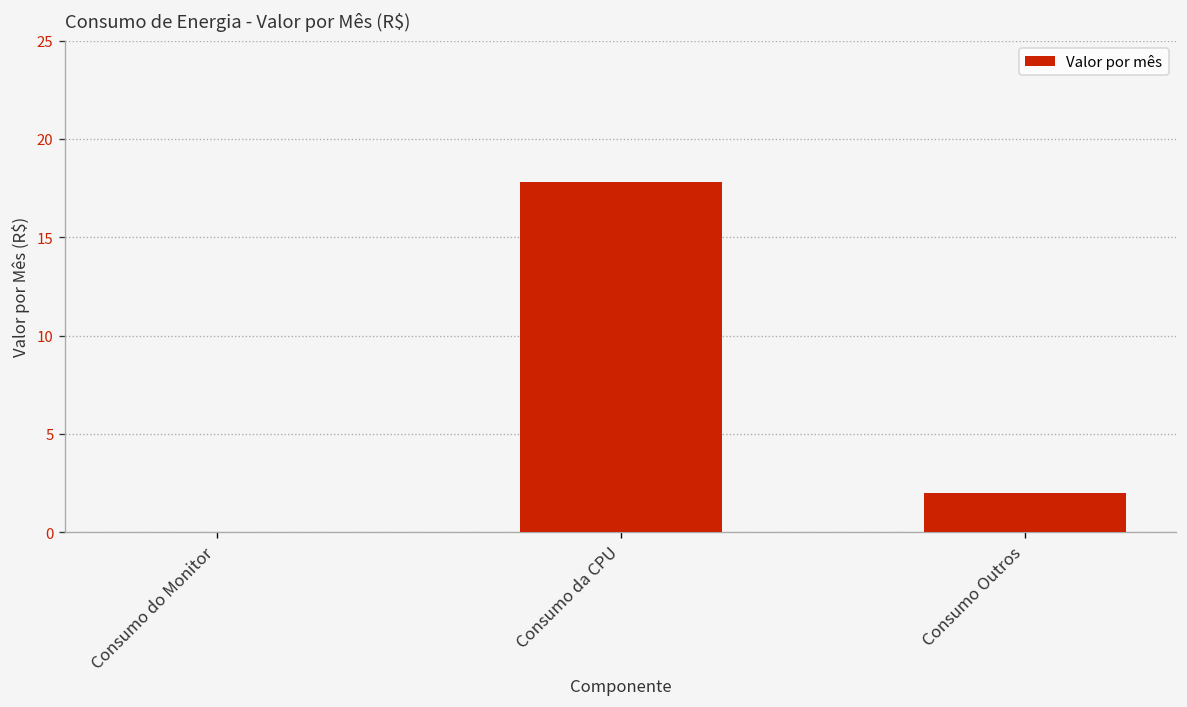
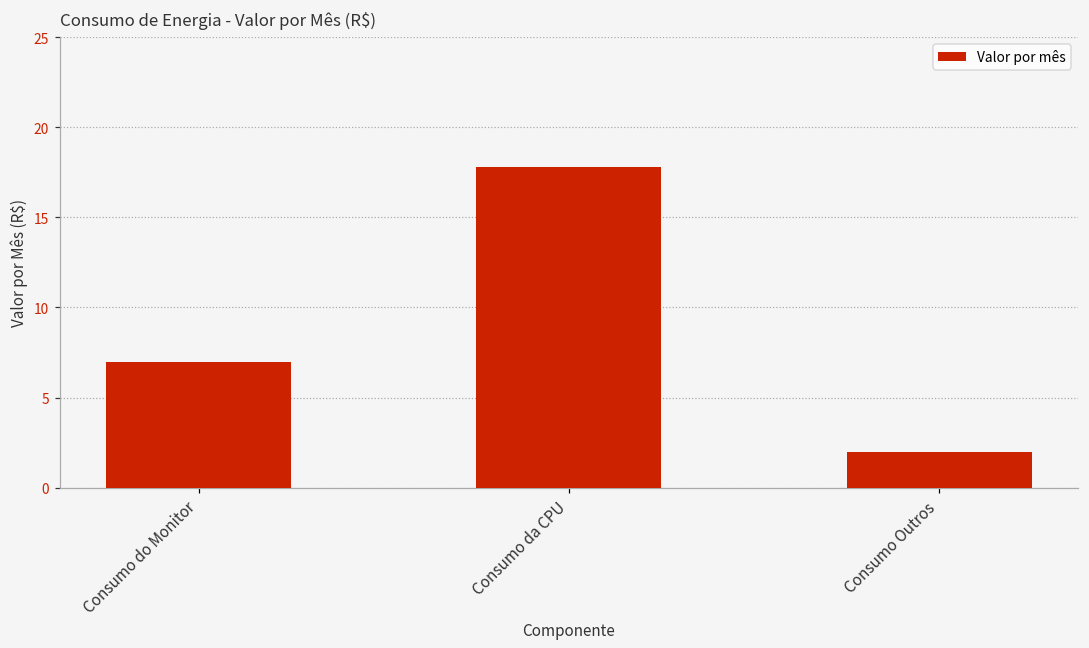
  {
-   "Consumo do Monitor": 0,
+   "Consumo do Monitor": 7,
    "Consumo da CPU": 17.8,
    "Consumo Outros": 2
  }
